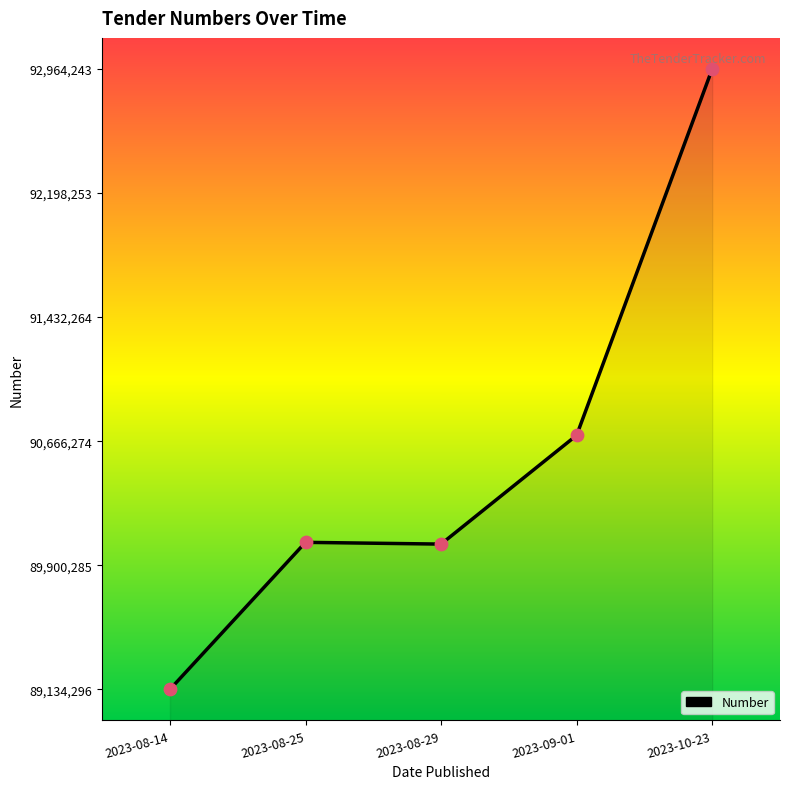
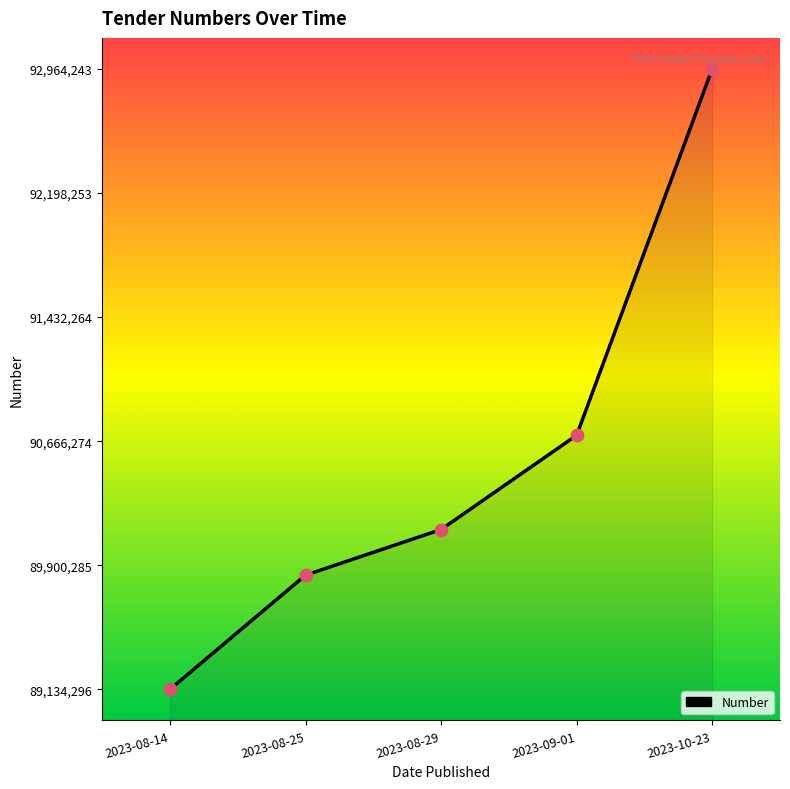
  {
    "2023-08-14": "89,130,000",
-   "2023-08-25": "90,040,000",
-   "2023-08-29": "90,030,000",
+   "2023-08-25": "89,840,000",
+   "2023-08-29": "90,120,000",
    "2023-09-01": "90,700,000",
    "2023-10-23": "92,960,000"
  }
